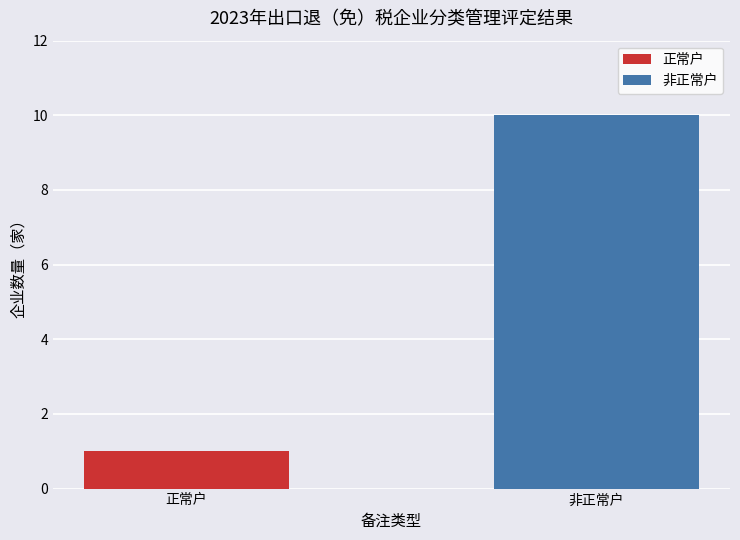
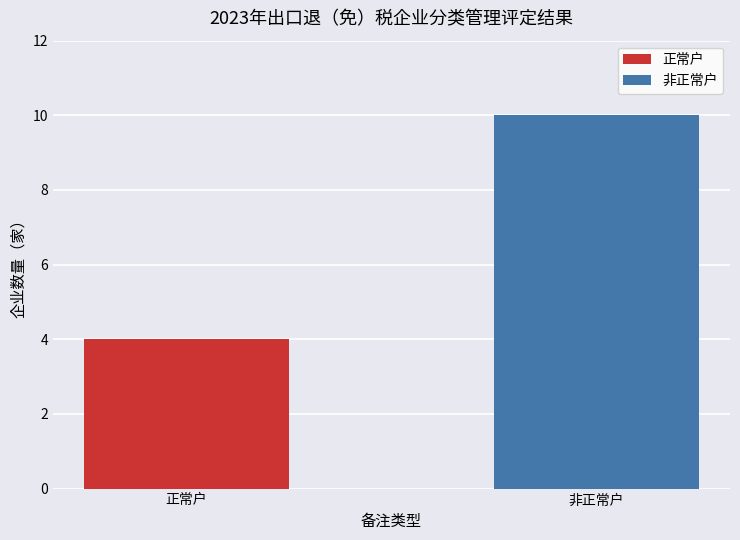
  {
-   "正常户": 1,
+   "正常户": 4,
    "非正常户": 10
  }
